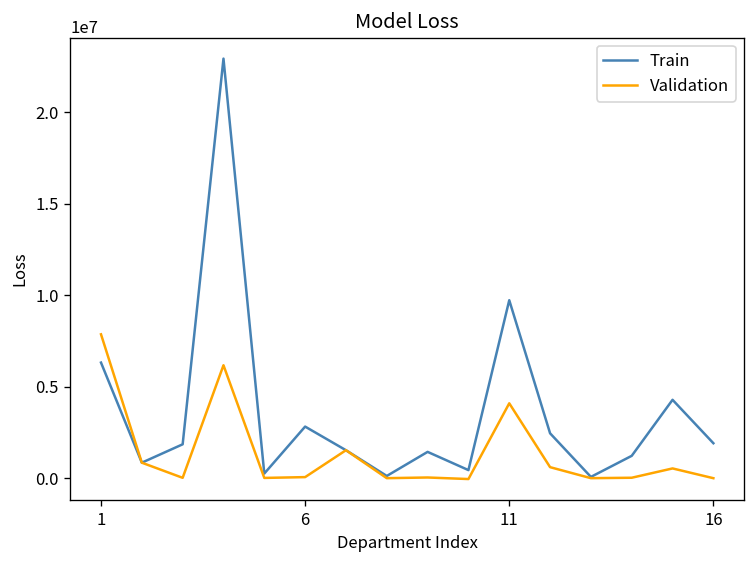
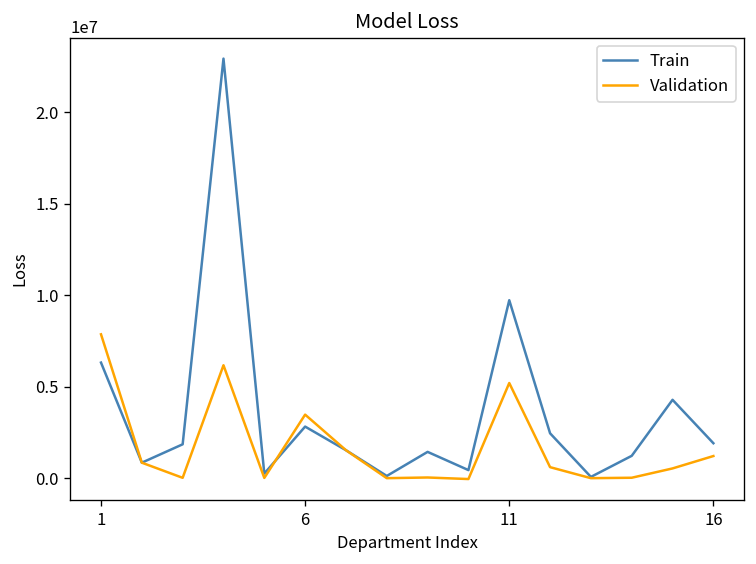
  {
    "Train": {
      "1": 6300000,
      "6": 2800000,
      "11": 9700000,
      "16": 1900000
    },
    "Validation": {
      "1": 7900000,
-     "6": 100000,
-     "11": 4100000,
-     "16": 0
+     "6": 3500000,
+     "11": 5200000,
+     "16": 1200000
    }
  }
